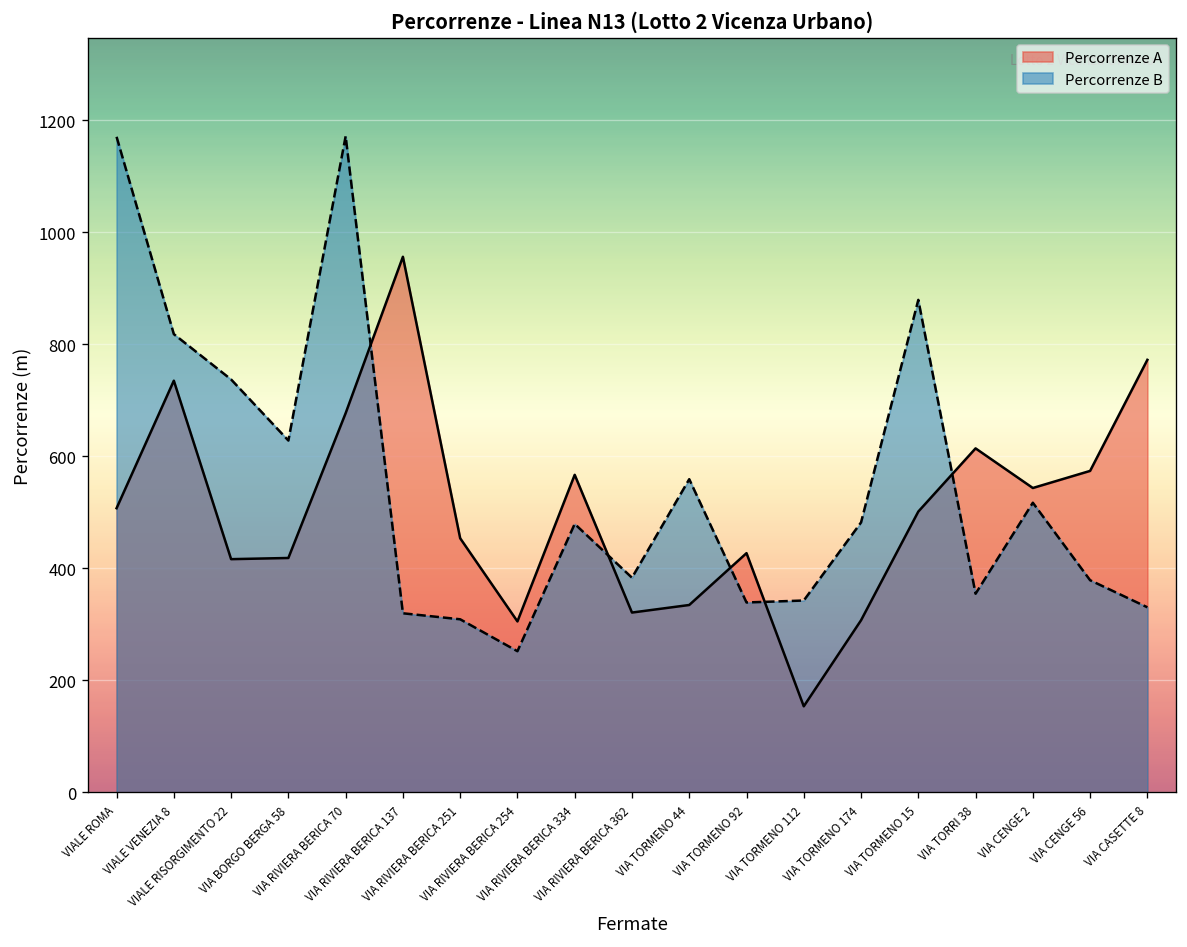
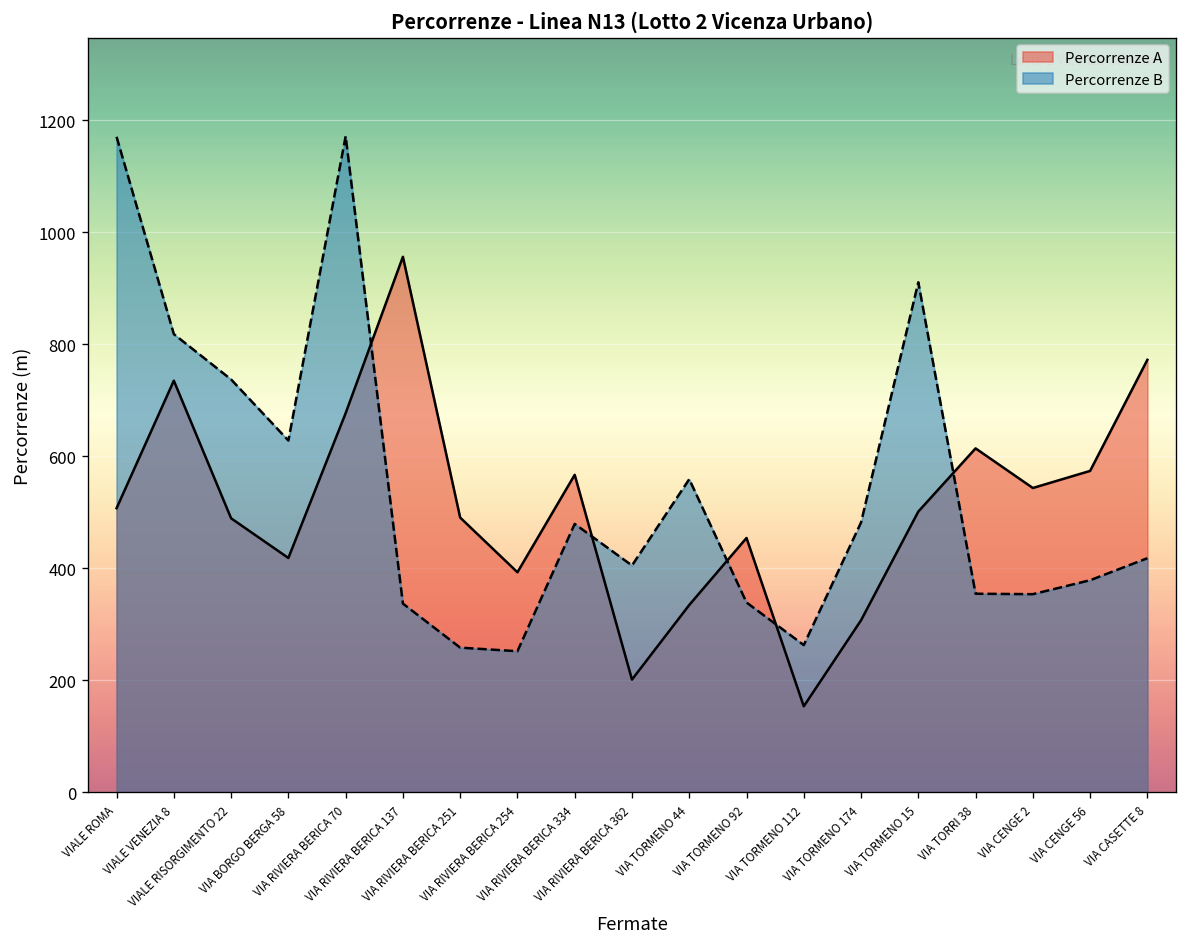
  {
    "Percorrenze A": {
      "VIALE ROMA": 510,
      "VIALE VENEZIA 8": 730,
-     "VIALE RISORGIMENTO 22": 420,
+     "VIALE RISORGIMENTO 22": 490,
      "VIA BORGO BERGA 58": 420,
      "VIA RIVIERA BERICA 70": 680,
      "VIA RIVIERA BERICA 137": 960,
-     "VIA RIVIERA BERICA 251": 450,
-     "VIA RIVIERA BERICA 254": 310,
+     "VIA RIVIERA BERICA 251": 490,
+     "VIA RIVIERA BERICA 254": 390,
      "VIA RIVIERA BERICA 334": 570,
-     "VIA RIVIERA BERICA 362": 320,
+     "VIA RIVIERA BERICA 362": 200,
      "VIA TORMENO 44": 330,
-     "VIA TORMENO 92": 430,
+     "VIA TORMENO 92": 450,
      "VIA TORMENO 112": 150,
      "VIA TORMENO 174": 310,
      "VIA TORMENO 15": 500,
      "VIA TORRI 38": 610,
      "VIA CENGE 2": 540,
      "VIA CENGE 56": 570,
      "VIA CASETTE 8": 770
    },
    "Percorrenze B": {
      "VIALE ROMA": 1170,
      "VIALE VENEZIA 8": 820,
      "VIALE RISORGIMENTO 22": 740,
      "VIA BORGO BERGA 58": 630,
      "VIA RIVIERA BERICA 70": 1170,
-     "VIA RIVIERA BERICA 137": 320,
-     "VIA RIVIERA BERICA 251": 310,
+     "VIA RIVIERA BERICA 137": 340,
+     "VIA RIVIERA BERICA 251": 260,
      "VIA RIVIERA BERICA 254": 250,
      "VIA RIVIERA BERICA 334": 480,
-     "VIA RIVIERA BERICA 362": 380,
+     "VIA RIVIERA BERICA 362": 410,
      "VIA TORMENO 44": 560,
      "VIA TORMENO 92": 340,
-     "VIA TORMENO 112": 340,
+     "VIA TORMENO 112": 260,
      "VIA TORMENO 174": 480,
-     "VIA TORMENO 15": 880,
+     "VIA TORMENO 15": 910,
      "VIA TORRI 38": 350,
-     "VIA CENGE 2": 520,
+     "VIA CENGE 2": 350,
      "VIA CENGE 56": 380,
-     "VIA CASETTE 8": 330
+     "VIA CASETTE 8": 420
    }
  }
